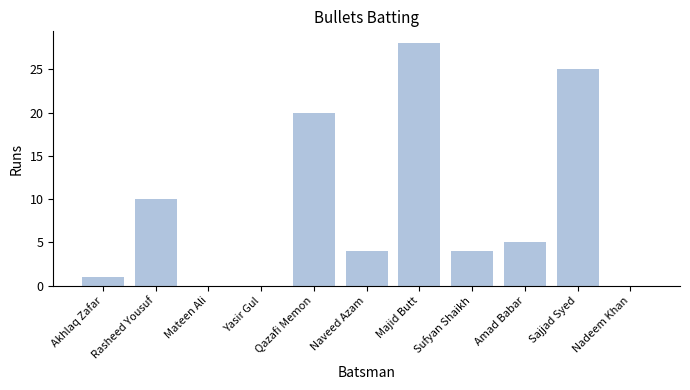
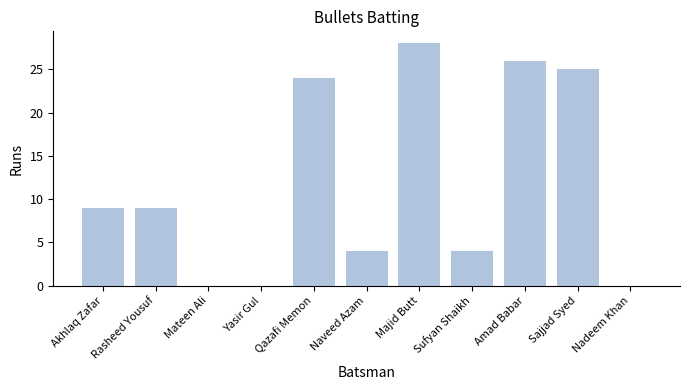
  {
-   "Akhlaq Zafar": 1,
-   "Rasheed Yousuf": 10,
+   "Akhlaq Zafar": 9,
+   "Rasheed Yousuf": 9,
    "Mateen Ali": 0,
    "Yasir Gul": 0,
-   "Qazafi Memon": 20,
+   "Qazafi Memon": 24,
    "Naveed Azam": 4,
    "Majid Butt": 28,
    "Sufyan Shaikh": 4,
-   "Amad Babar": 5,
+   "Amad Babar": 26,
    "Sajjad Syed": 25,
    "Nadeem Khan": 0
  }
